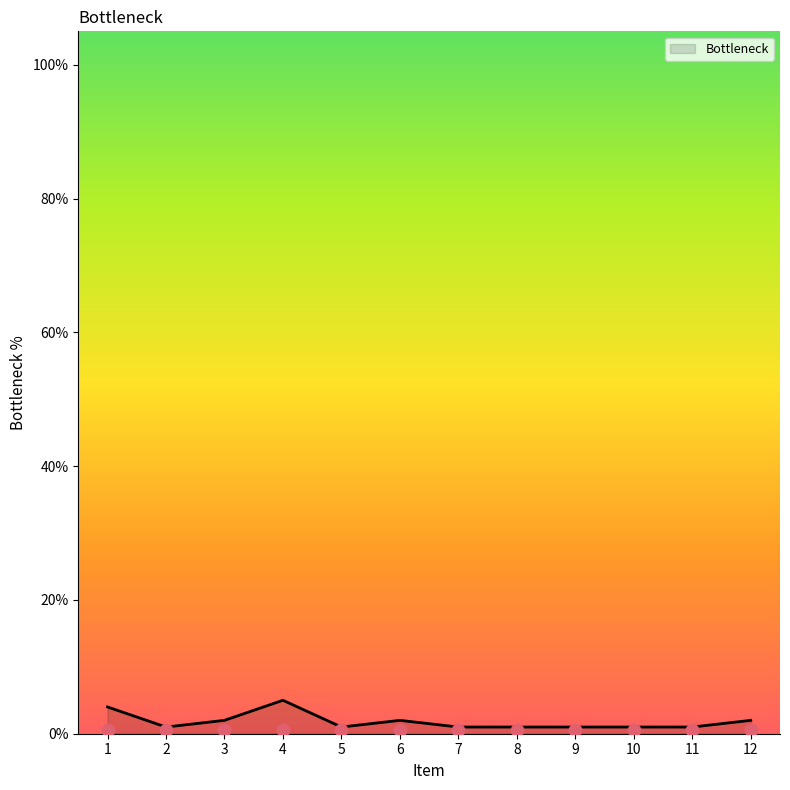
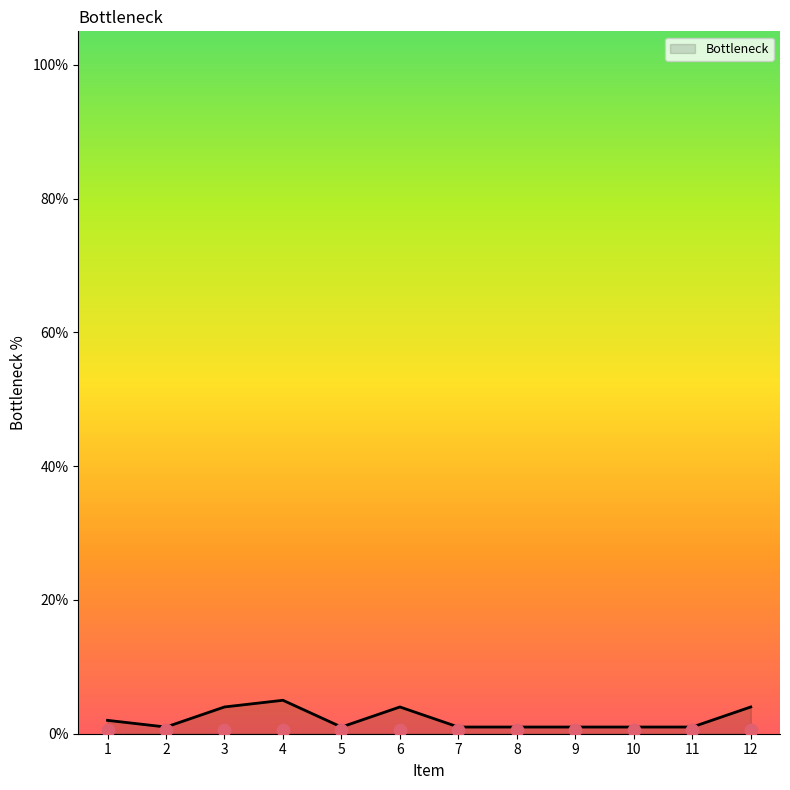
  {
    "Bottleneck": {
-     "1": "4%",
+     "1": "2%",
      "2": "1%",
-     "3": "2%",
+     "3": "4%",
      "4": "5%",
      "5": "1%",
-     "6": "2%",
+     "6": "4%",
      "7": "1%",
      "8": "1%",
      "9": "1%",
      "10": "1%",
      "11": "1%",
-     "12": "2%"
+     "12": "4%"
    }
  }
